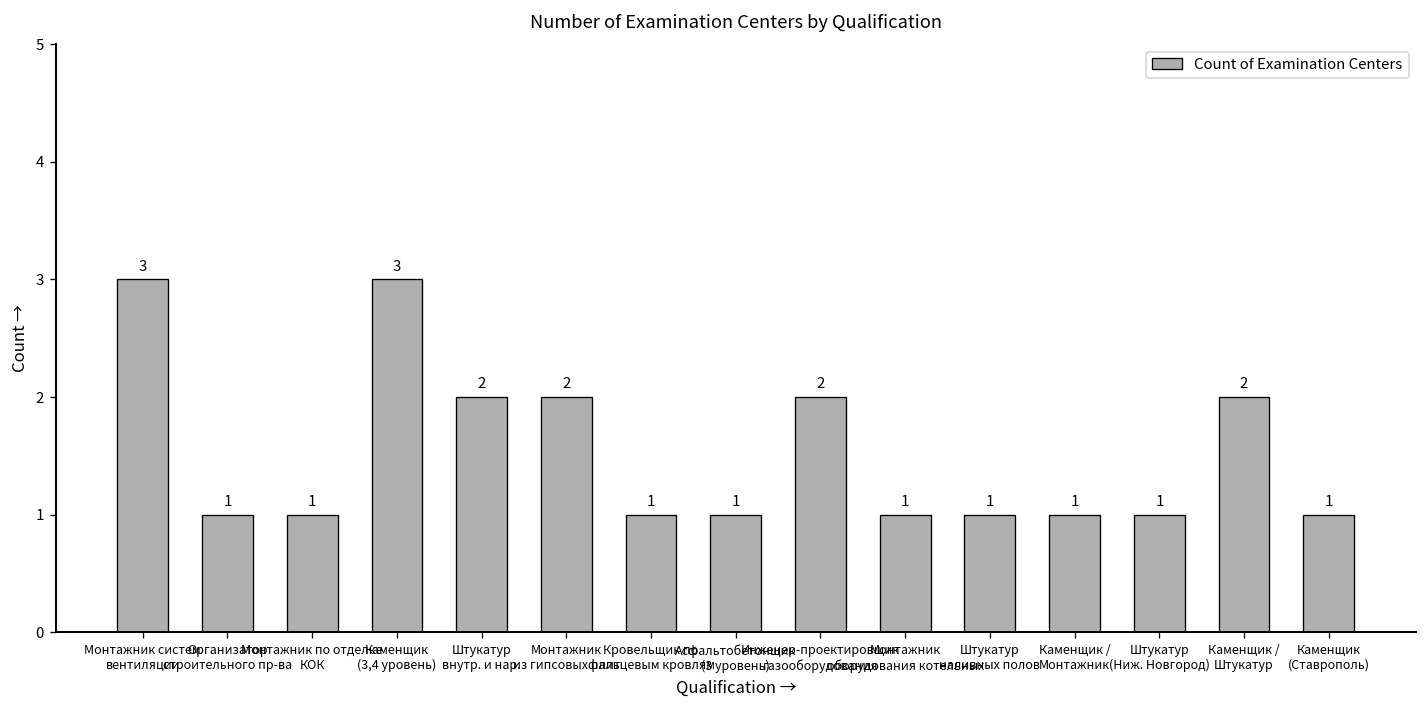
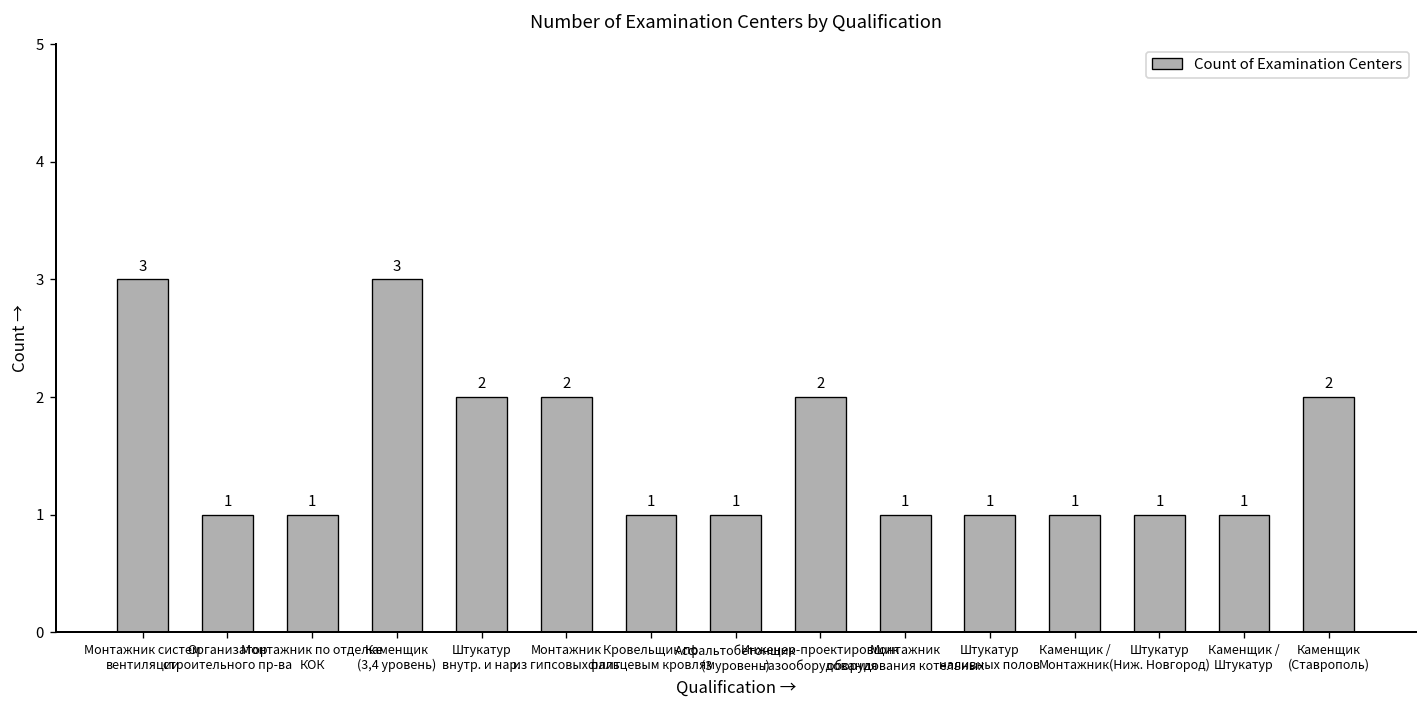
  {
    "Штукатур внутр. и нар.": 2,
    "Каменщик / Монтажник": 1,
    "Штукатур (Ниж. Новгород)": 1,
-   "Каменщик / Штукатур": 2,
-   "Каменщик (Ставрополь)": 1
+   "Каменщик / Штукатур": 1,
+   "Каменщик (Ставрополь)": 2
  }
